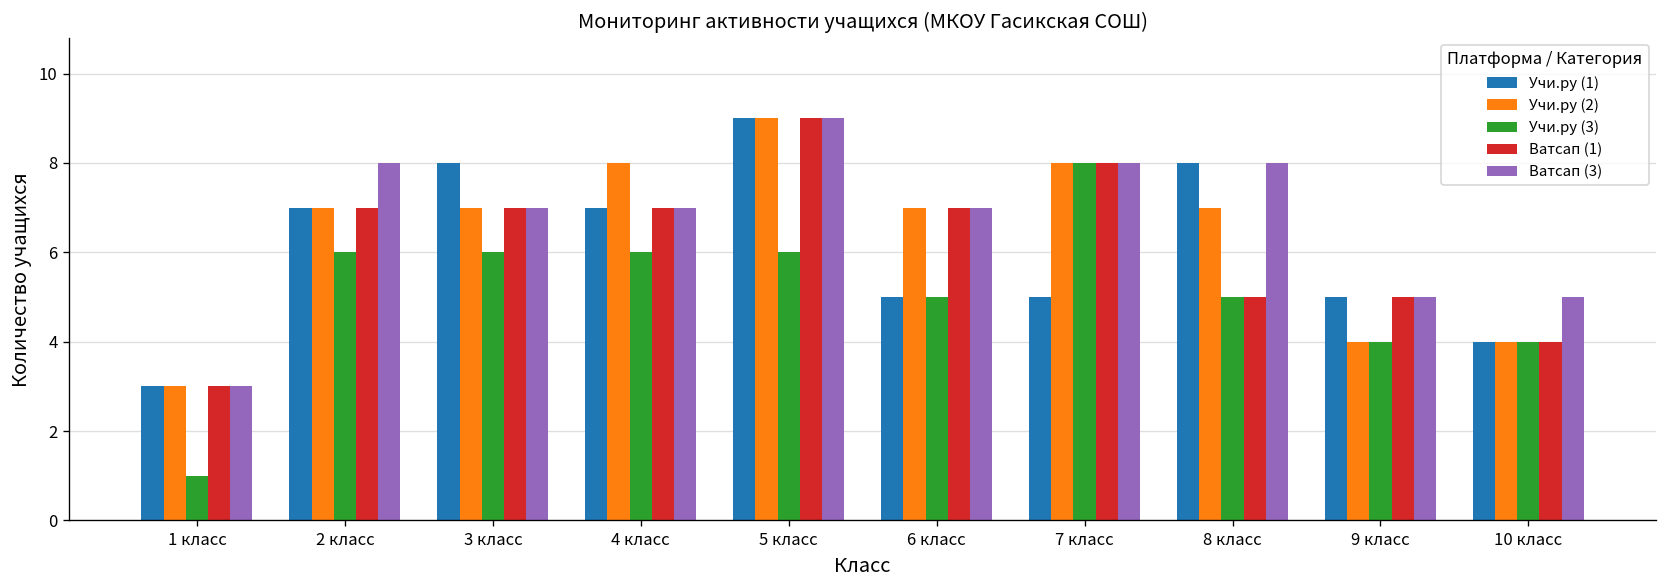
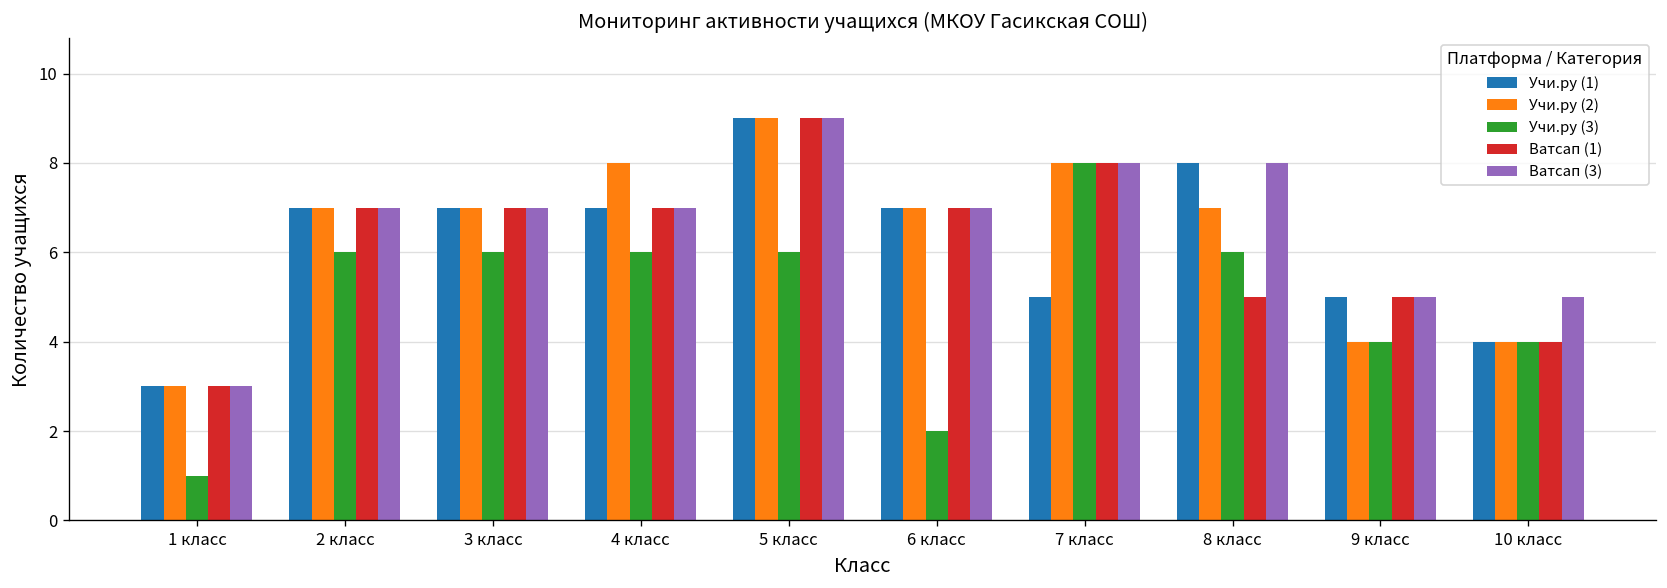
  {
    "Учи.ру (1)": {
      "1 класс": 3,
      "2 класс": 7,
-     "3 класс": 8,
+     "3 класс": 7,
      "4 класс": 7,
      "5 класс": 9,
-     "6 класс": 5,
+     "6 класс": 7,
      "7 класс": 5,
      "8 класс": 8,
      "9 класс": 5,
      "10 класс": 4
    },
    "Учи.ру (2)": {
      "1 класс": 3,
      "2 класс": 7,
      "3 класс": 7,
      "4 класс": 8,
      "5 класс": 9,
      "6 класс": 7,
      "7 класс": 8,
      "8 класс": 7,
      "9 класс": 4,
      "10 класс": 4
    },
    "Учи.ру (3)": {
      "1 класс": 1,
      "2 класс": 6,
      "3 класс": 6,
      "4 класс": 6,
      "5 класс": 6,
-     "6 класс": 5,
+     "6 класс": 2,
      "7 класс": 8,
-     "8 класс": 5,
+     "8 класс": 6,
      "9 класс": 4,
      "10 класс": 4
    },
    "Ватсап (1)": {
      "1 класс": 3,
      "2 класс": 7,
      "3 класс": 7,
      "4 класс": 7,
      "5 класс": 9,
      "6 класс": 7,
      "7 класс": 8,
      "8 класс": 5,
      "9 класс": 5,
      "10 класс": 4
    },
    "Ватсап (3)": {
      "1 класс": 3,
-     "2 класс": 8,
+     "2 класс": 7,
      "3 класс": 7,
      "4 класс": 7,
      "5 класс": 9,
      "6 класс": 7,
      "7 класс": 8,
      "8 класс": 8,
      "9 класс": 5,
      "10 класс": 5
    }
  }
